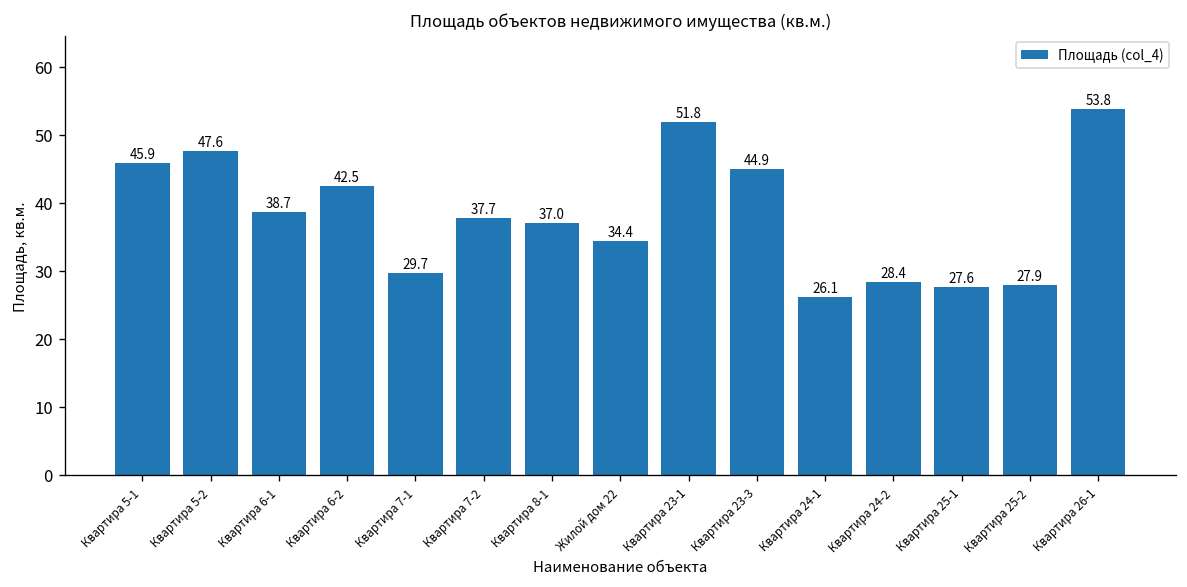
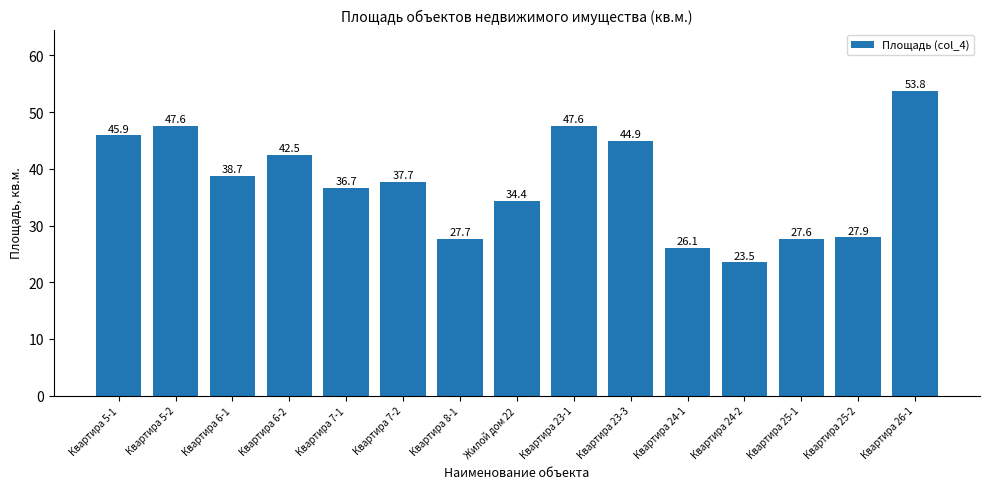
  {
    "Квартира 5-1": 45.9,
    "Квартира 5-2": 47.6,
    "Квартира 6-1": 38.7,
    "Квартира 6-2": 42.5,
-   "Квартира 7-1": 29.7,
+   "Квартира 7-1": 36.7,
    "Квартира 7-2": 37.7,
-   "Квартира 8-1": 37.0,
+   "Квартира 8-1": 27.7,
    "Жилой дом 22": 34.4,
-   "Квартира 23-1": 51.8,
+   "Квартира 23-1": 47.6,
    "Квартира 23-3": 44.9,
    "Квартира 24-1": 26.1,
-   "Квартира 24-2": 28.4,
+   "Квартира 24-2": 23.5,
    "Квартира 25-1": 27.6,
    "Квартира 25-2": 27.9,
    "Квартира 26-1": 53.8
  }
